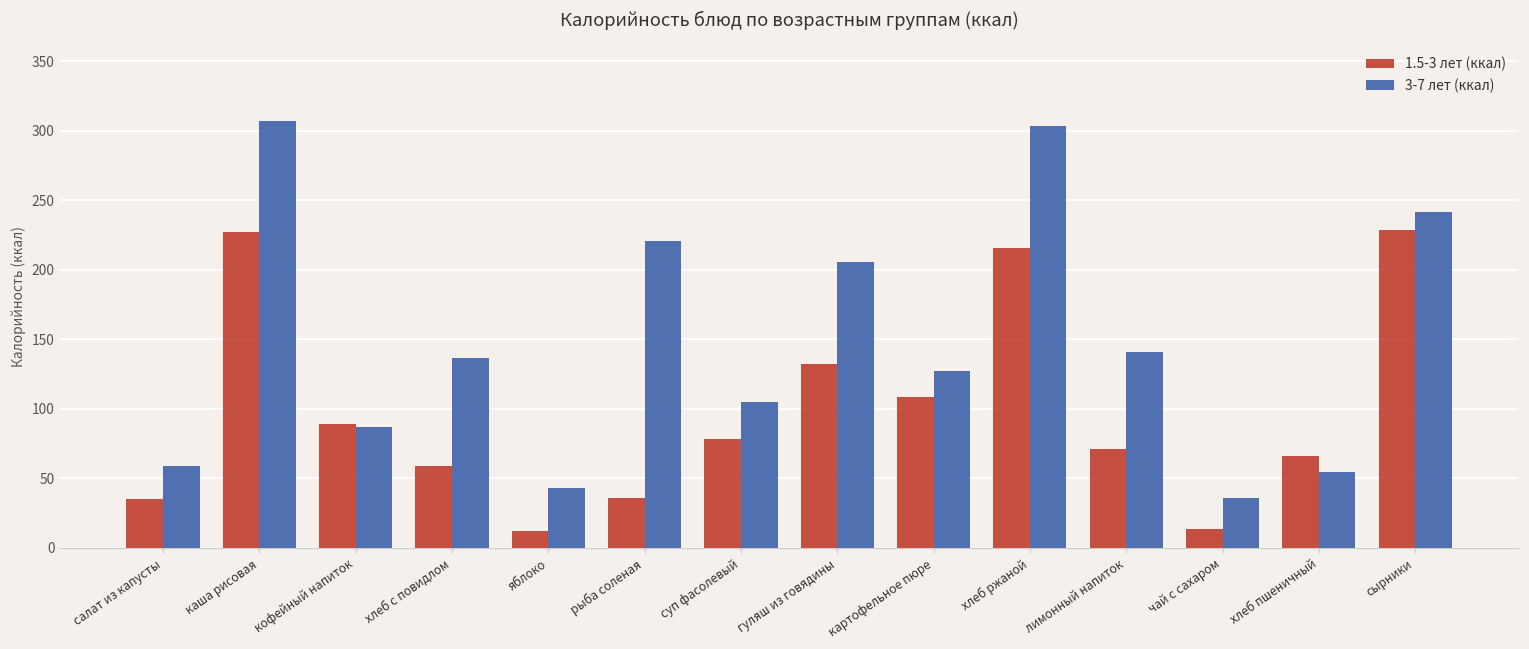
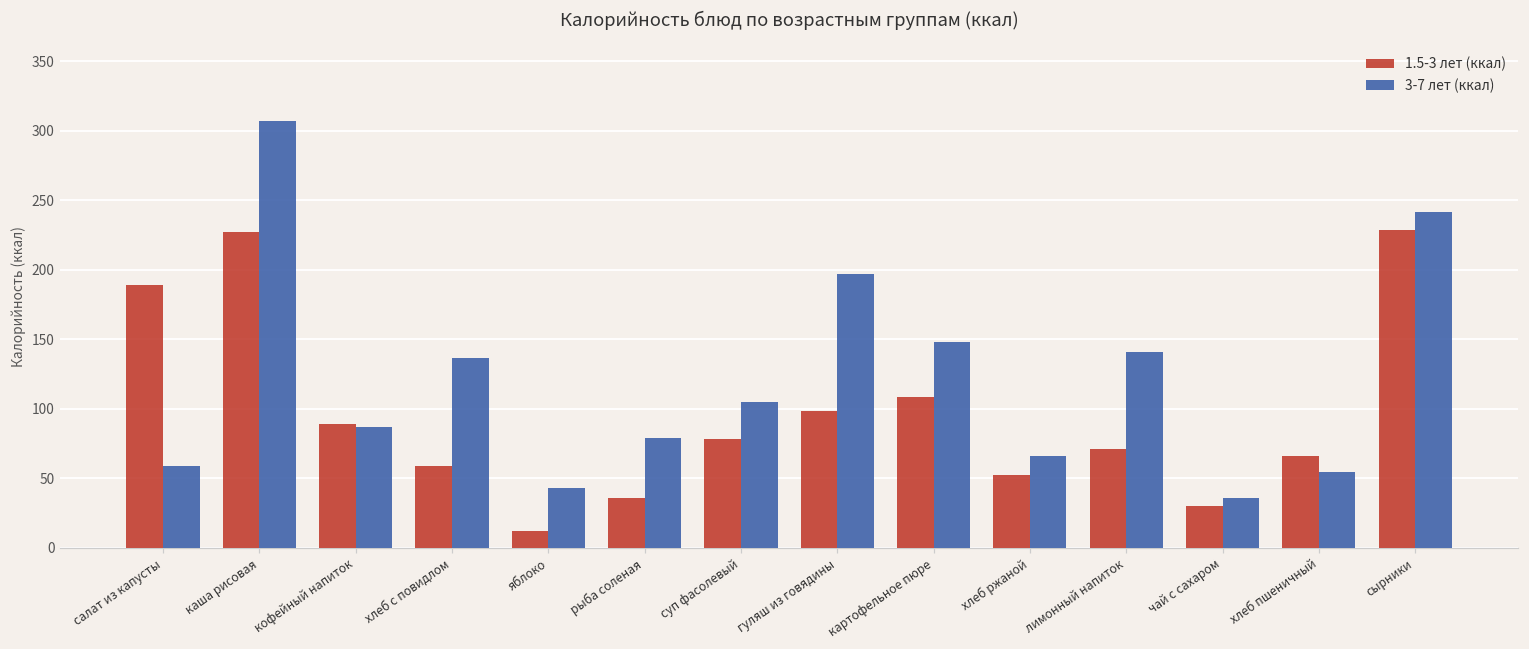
  {
    "1.5-3 лет (ккал)": {
-     "салат из капусты": 35,
+     "салат из капусты": 189,
      "каша рисовая": 227,
      "кофейный напиток": 89,
      "хлеб с повидлом": 59,
      "яблоко": 12,
      "рыба соленая": 36,
      "суп фасолевый": 79,
-     "гуляш из говядины": 132,
+     "гуляш из говядины": 98,
      "картофельное пюре": 109,
-     "хлеб ржаной": 216,
+     "хлеб ржаной": 52,
      "лимонный напиток": 71,
-     "чай с сахаром": 14,
+     "чай с сахаром": 30,
      "хлеб пшеничный": 66,
      "сырники": 229
    },
    "3-7 лет (ккал)": {
      "салат из капусты": 59,
      "каша рисовая": 307,
      "кофейный напиток": 87,
      "хлеб с повидлом": 137,
      "яблоко": 43,
-     "рыба соленая": 221,
+     "рыба соленая": 79,
      "суп фасолевый": 105,
-     "гуляш из говядины": 206,
-     "картофельное пюре": 128,
-     "хлеб ржаной": 304,
+     "гуляш из говядины": 197,
+     "картофельное пюре": 148,
+     "хлеб ржаной": 66,
      "лимонный напиток": 141,
      "чай с сахаром": 36,
      "хлеб пшеничный": 55,
      "сырники": 242
    }
  }
